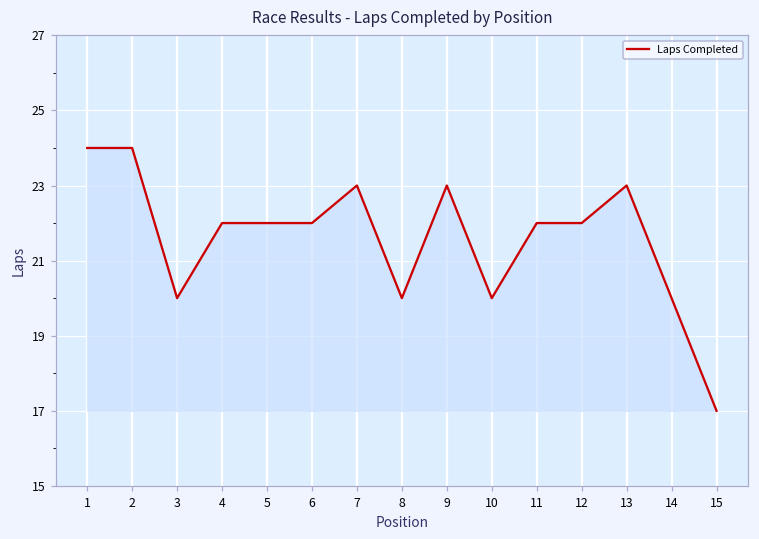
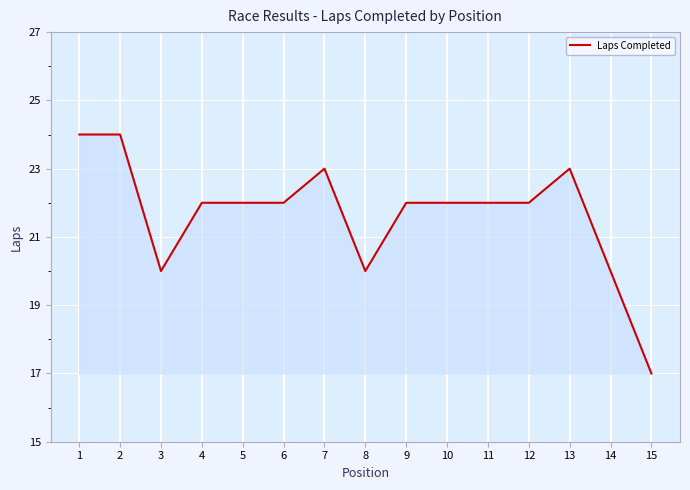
  {
    "1": 24,
    "2": 24,
    "3": 20,
    "4": 22,
    "5": 22,
    "6": 22,
    "7": 23,
    "8": 20,
-   "9": 23,
-   "10": 20,
+   "9": 22,
+   "10": 22,
    "11": 22,
    "12": 22,
    "13": 23,
    "14": 20,
    "15": 17
  }
